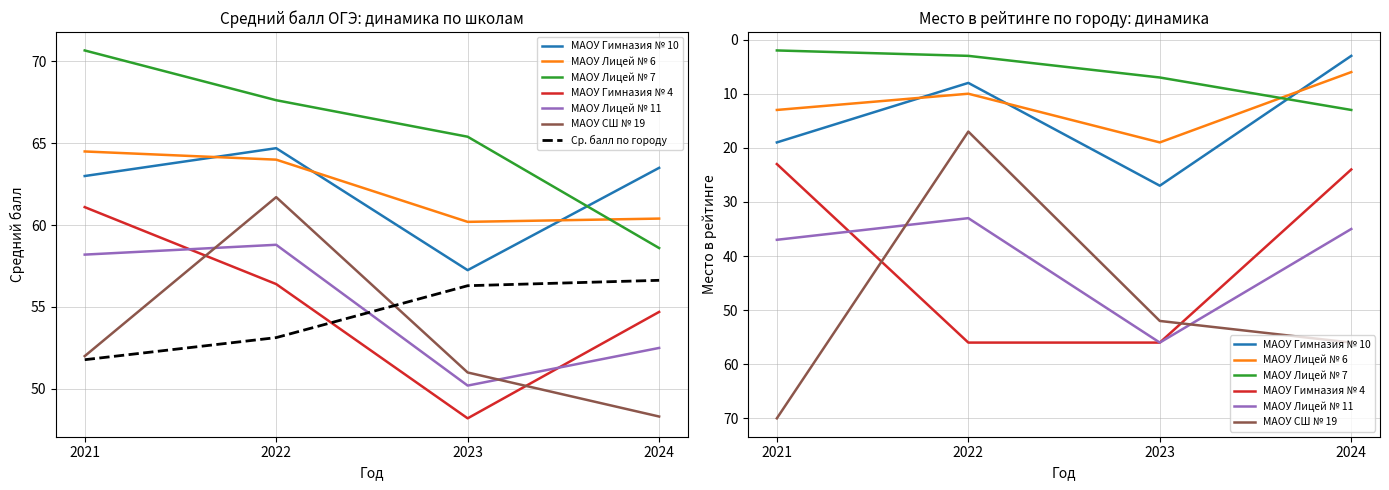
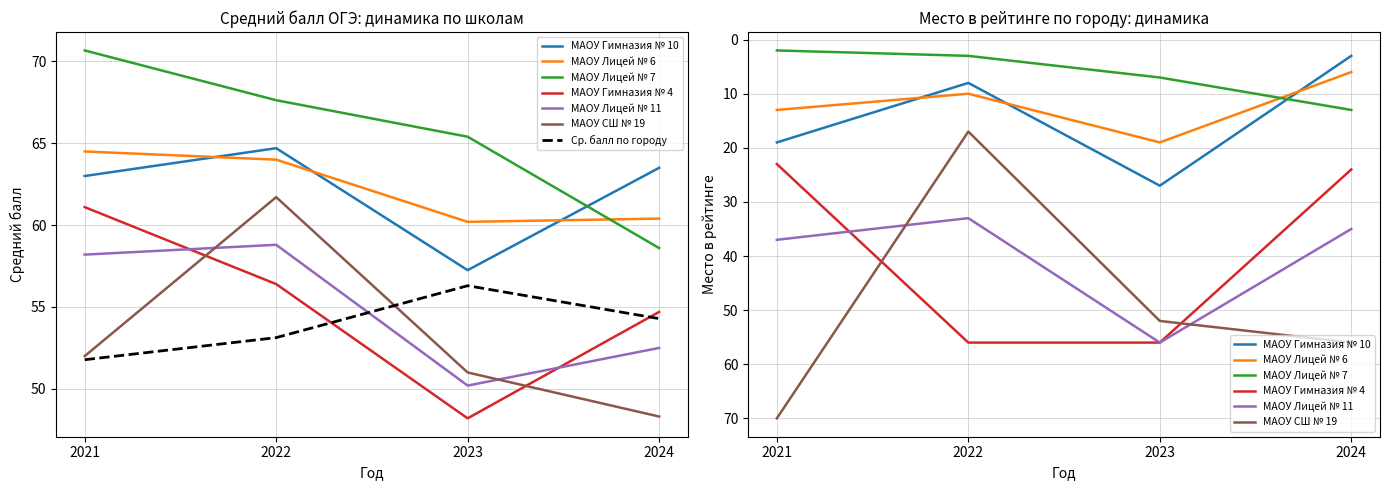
  {
    "Средний балл ОГЭ: динамика по школам": {
      "МАОУ Гимназия № 10": {
        "2021": 63.0,
        "2022": 64.7,
        "2023": 57.3,
        "2024": 63.5
      },
      "МАОУ Лицей № 6": {
        "2021": 64.5,
        "2022": 64.0,
        "2023": 60.2,
        "2024": 60.4
      },
      "МАОУ Лицей № 7": {
        "2021": 70.7,
        "2022": 67.6,
        "2023": 65.4,
        "2024": 58.6
      },
      "МАОУ Гимназия № 4": {
        "2021": 61.1,
        "2022": 56.4,
        "2023": 48.2,
        "2024": 54.7
      },
      "МАОУ Лицей № 11": {
        "2021": 58.2,
        "2022": 58.8,
        "2023": 50.2,
        "2024": 52.5
      },
      "МАОУ СШ № 19": {
        "2021": 52.0,
        "2022": 61.7,
        "2023": 51.0,
        "2024": 48.3
      },
      "Ср. балл по городу": {
        "2021": 51.8,
        "2022": 53.1,
        "2023": 56.3,
-       "2024": 56.6
+       "2024": 54.3
      }
    },
    "Место в рейтинге по городу: динамика": {
      "МАОУ Гимназия № 10": {
        "2021": 19,
        "2022": 8,
        "2023": 27,
        "2024": 3
      },
      "МАОУ Лицей № 6": {
        "2021": 13,
        "2022": 10,
        "2023": 19,
        "2024": 6
      },
      "МАОУ Лицей № 7": {
        "2021": 2,
        "2022": 3,
        "2023": 7,
        "2024": 13
      },
      "МАОУ Гимназия № 4": {
        "2021": 23,
        "2022": 56,
        "2024": 24
      },
      "МАОУ Лицей № 11": {
        "2021": 37,
        "2022": 33,
        "2024": 35
      },
      "МАОУ СШ № 19": {
        "2021": 70,
        "2022": 17,
        "2023": 52
      }
    }
  }
